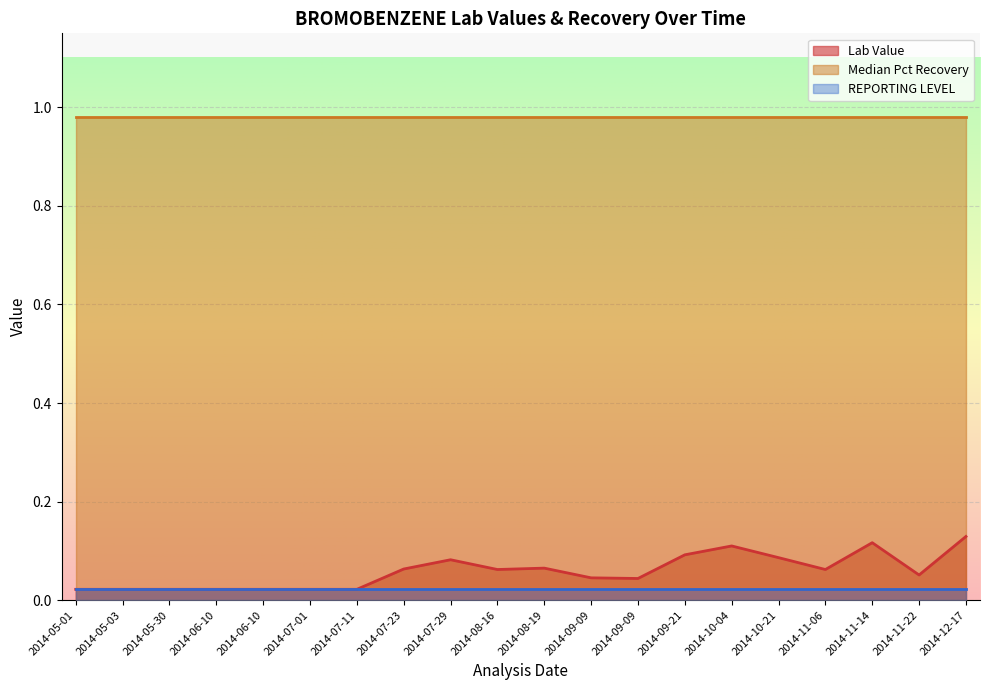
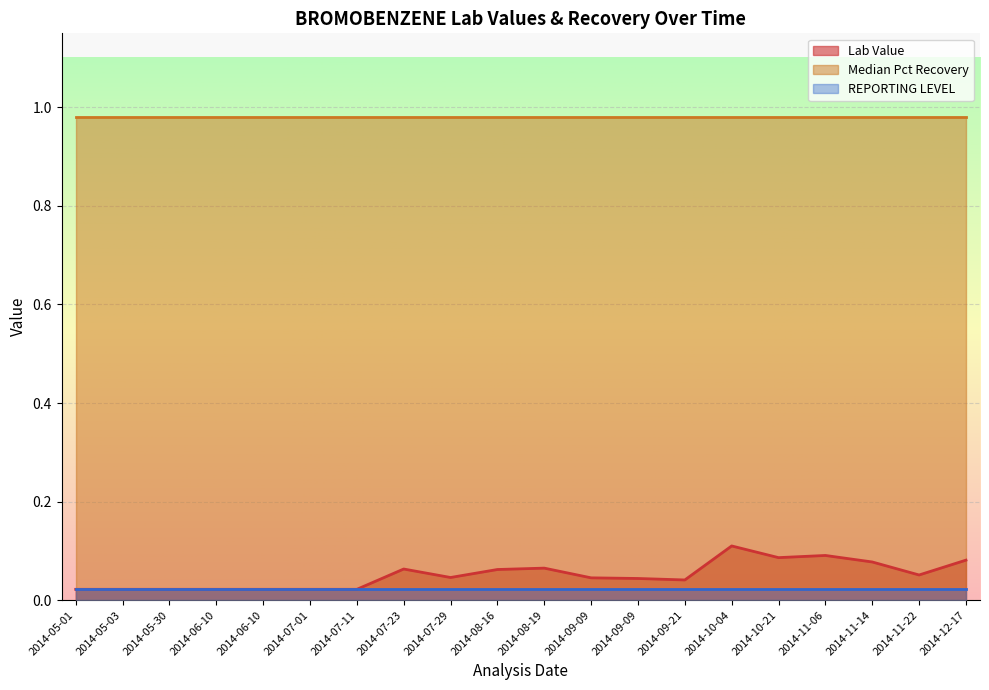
  {
    "Lab Value": {
      "2014-07-23": 0.06,
-     "2014-07-29": 0.08,
+     "2014-07-29": 0.05,
      "2014-08-16": 0.06,
      "2014-08-19": 0.07,
-     "2014-09-21": 0.09,
+     "2014-09-21": 0.04,
      "2014-10-04": 0.11,
      "2014-10-21": 0.09,
-     "2014-11-06": 0.06,
-     "2014-11-14": 0.12,
+     "2014-11-06": 0.09,
+     "2014-11-14": 0.08,
      "2014-11-22": 0.05,
-     "2014-12-17": 0.13
+     "2014-12-17": 0.08
    },
    "Median Pct Recovery": {
      "2014-05-01": 0.98,
      "2014-05-03": 0.98,
      "2014-05-30": 0.98,
      "2014-07-01": 0.98,
      "2014-07-11": 0.98,
      "2014-07-23": 0.98,
      "2014-07-29": 0.98,
      "2014-08-16": 0.98,
      "2014-08-19": 0.98,
      "2014-09-21": 0.98,
      "2014-10-04": 0.98,
      "2014-10-21": 0.98,
      "2014-11-06": 0.98,
      "2014-11-14": 0.98,
      "2014-11-22": 0.98,
      "2014-12-17": 0.98
    },
    "REPORTING LEVEL": {
      "2014-07-23": 0.02,
      "2014-07-29": 0.02,
      "2014-08-16": 0.02,
      "2014-08-19": 0.02,
      "2014-09-21": 0.02,
      "2014-10-04": 0.02,
      "2014-10-21": 0.02,
      "2014-11-06": 0.02,
      "2014-11-14": 0.02,
      "2014-11-22": 0.02,
      "2014-12-17": 0.02
    }
  }
